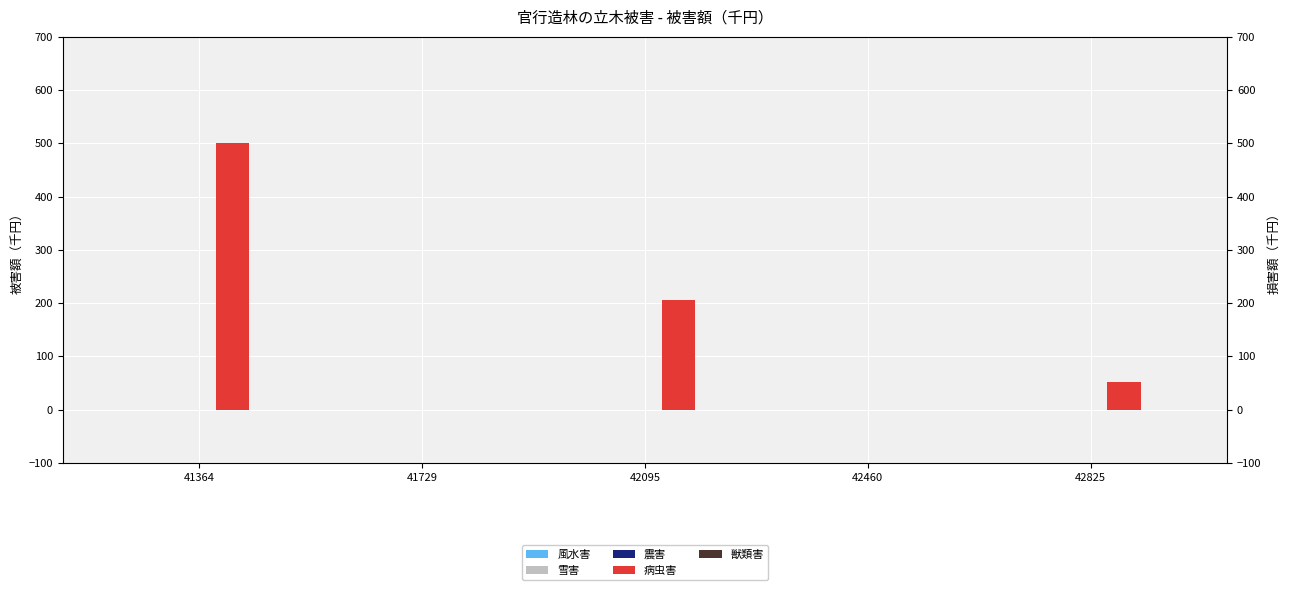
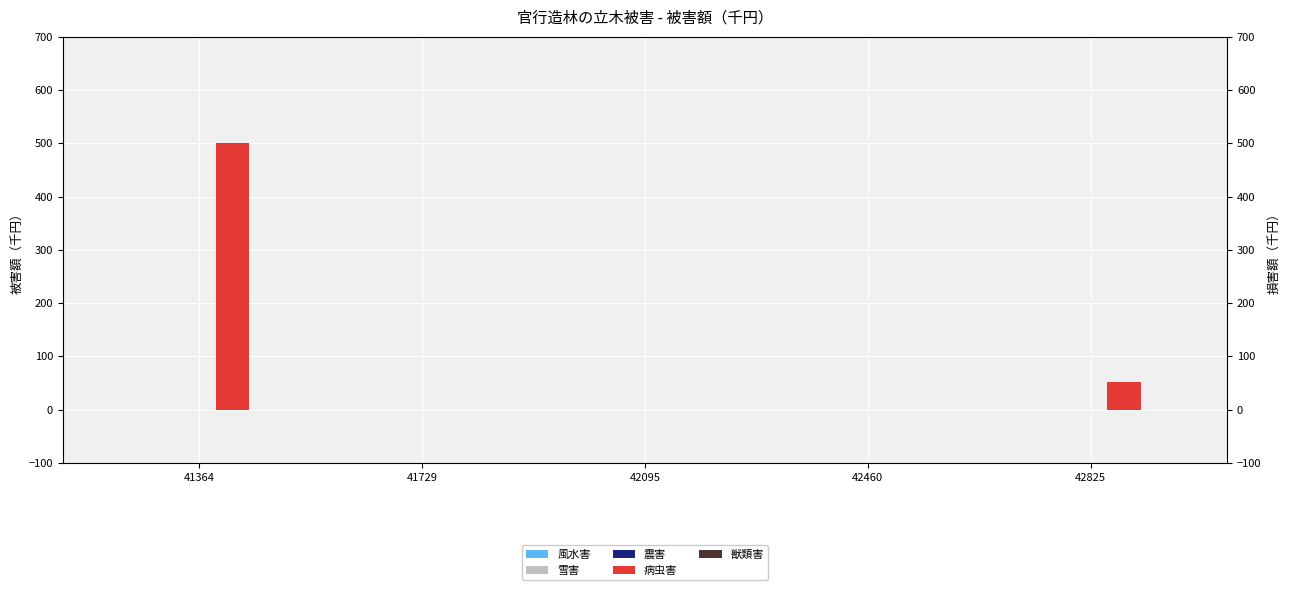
  {
    "風水害": {
      "41364": 0,
      "41729": 0,
      "42095": 0,
      "42460": 0,
      "42825": 0
    },
    "雪害": {
      "41364": 0,
      "41729": 0,
      "42095": 0,
      "42460": 0,
      "42825": 0
    },
    "震害": {
      "41364": 0,
      "41729": 0,
      "42095": 0,
      "42460": 0,
      "42825": 0
    },
    "病虫害": {
      "41364": 500,
      "41729": 0,
-     "42095": 210,
+     "42095": 0,
      "42460": 0,
      "42825": 50
    },
    "獣類害": {
      "41364": 0,
      "41729": 0,
      "42095": 0,
      "42460": 0,
      "42825": 0
    }
  }
